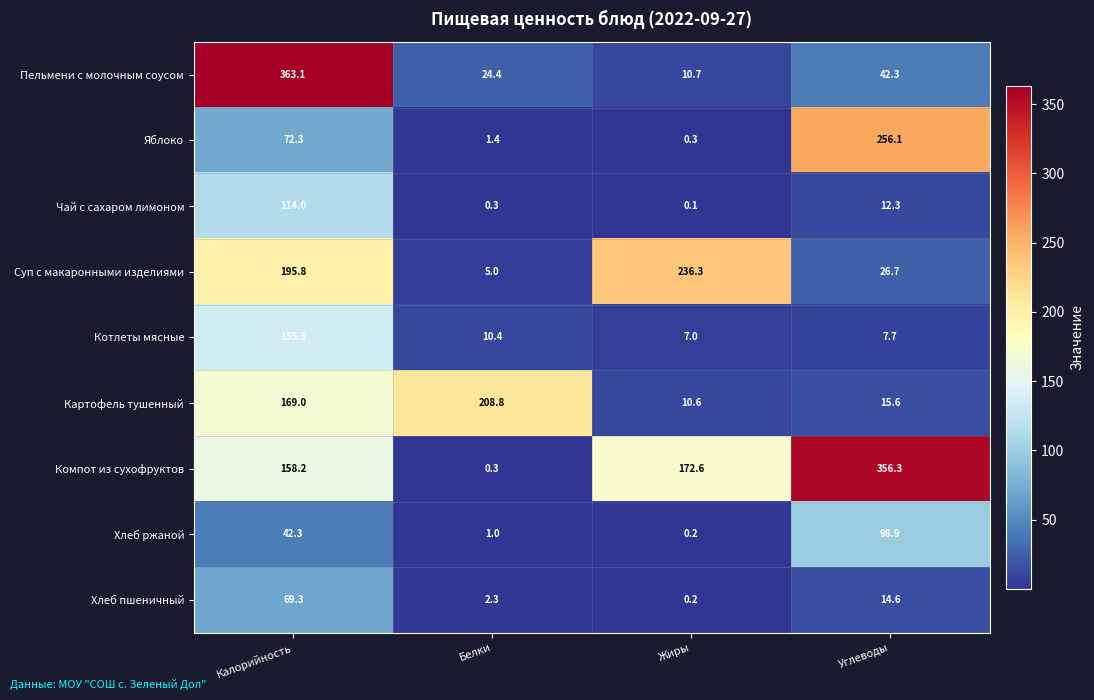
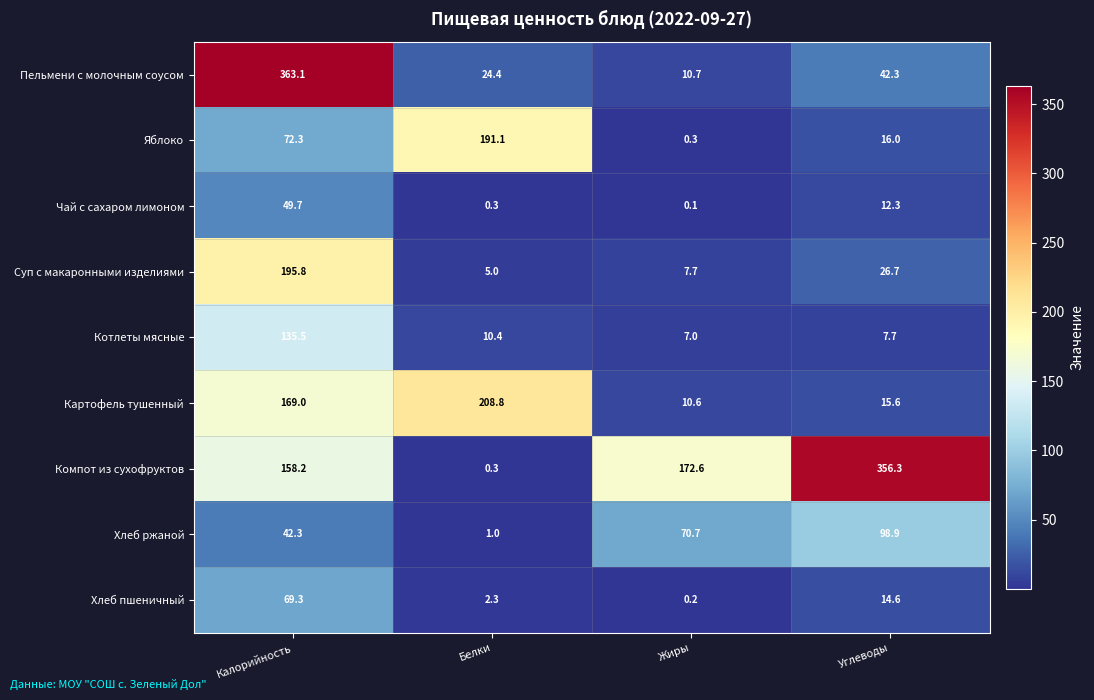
  {
    "Пельмени с молочным соусом": {
      "Калорийность": 363.1,
      "Белки": 24.4,
      "Жиры": 10.7,
      "Углеводы": 42.3
    },
    "Яблоко": {
      "Калорийность": 72.3,
-     "Белки": 1.4,
+     "Белки": 191.1,
      "Жиры": 0.3,
-     "Углеводы": 256.1
+     "Углеводы": 16.0
    },
    "Чай с сахаром лимоном": {
-     "Калорийность": 114.0,
+     "Калорийность": 49.7,
      "Белки": 0.3,
      "Жиры": 0.1,
      "Углеводы": 12.3
    },
    "Суп с макаронными изделиями": {
      "Калорийность": 195.8,
      "Белки": 5.0,
-     "Жиры": 236.3,
+     "Жиры": 7.7,
      "Углеводы": 26.7
    },
    "Котлеты мясные": {
      "Белки": 10.4,
      "Жиры": 7.0,
      "Углеводы": 7.7
    },
    "Картофель тушенный": {
      "Калорийность": 169.0,
      "Белки": 208.8,
      "Жиры": 10.6,
      "Углеводы": 15.6
    },
    "Компот из сухофруктов": {
      "Калорийность": 158.2,
      "Белки": 0.3,
      "Жиры": 172.6,
      "Углеводы": 356.3
    },
    "Хлеб ржаной": {
      "Калорийность": 42.3,
      "Белки": 1.0,
-     "Жиры": 0.2,
+     "Жиры": 70.7,
      "Углеводы": 98.9
    },
    "Хлеб пшеничный": {
      "Калорийность": 69.3,
      "Белки": 2.3,
      "Жиры": 0.2,
      "Углеводы": 14.6
    }
  }
